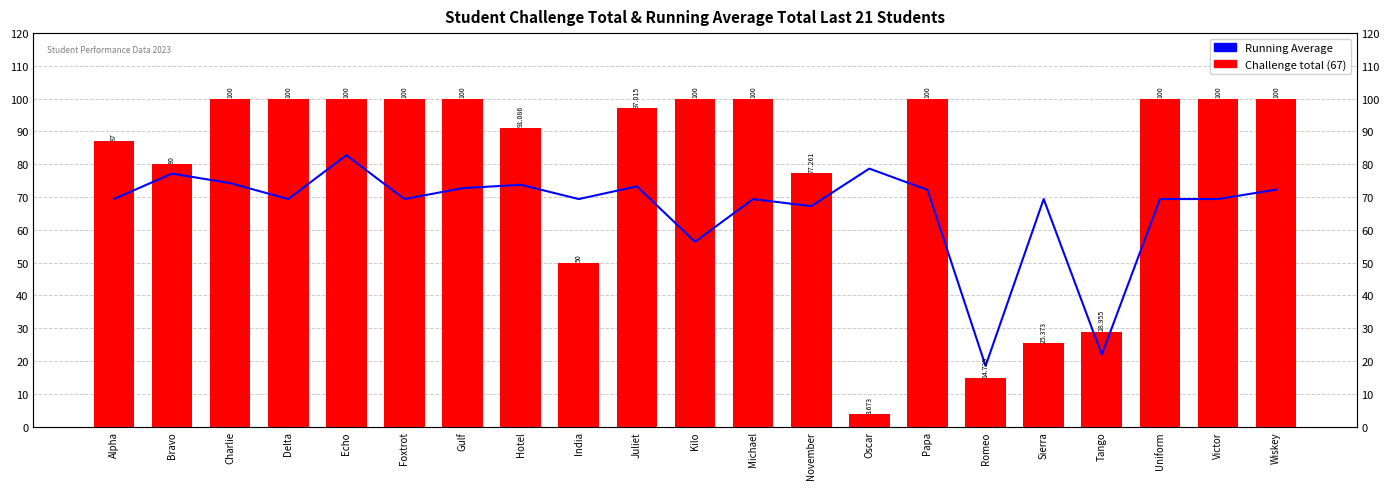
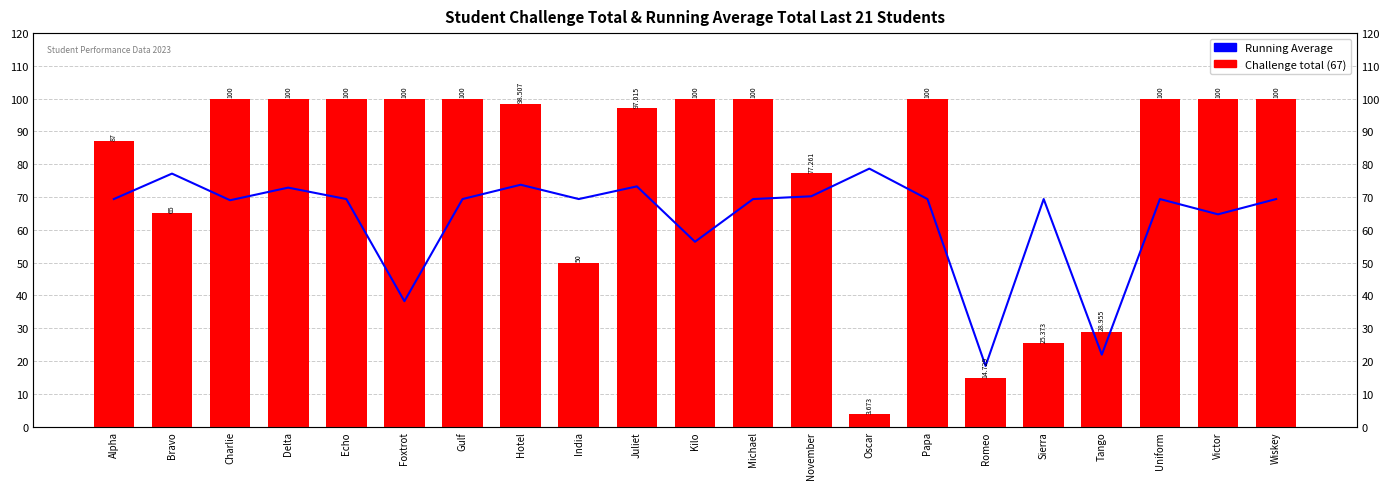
  {
    "Challenge total (67)": {
      "Alpha": 87,
-     "Bravo": 80,
+     "Bravo": 65,
      "Charlie": 100,
      "Delta": 100,
      "Echo": 100,
      "Foxtrot": 100,
      "Gulf": 100,
-     "Hotel": 91.086,
+     "Hotel": 98.507,
      "India": 50,
      "Juliet": 97.015,
      "Kilo": 100,
      "Michael": 100,
      "November": 77.261,
      "Oscar": 3.673,
      "Papa": 100,
      "Sierra": 25.373,
      "Tango": 28.955,
      "Uniform": 100,
      "Victor": 100,
      "Wiskey": 100
    },
    "Running Average": {
      "Alpha": 69,
      "Bravo": 77,
-     "Charlie": 74,
-     "Delta": 69,
-     "Echo": 83,
-     "Foxtrot": 69,
-     "Gulf": 73,
+     "Charlie": 69,
+     "Delta": 73,
+     "Echo": 69,
+     "Foxtrot": 38,
+     "Gulf": 69,
      "Hotel": 74,
      "India": 69,
      "Juliet": 73,
      "Kilo": 56,
      "Michael": 69,
-     "November": 67,
+     "November": 70,
      "Oscar": 79,
-     "Papa": 72,
+     "Papa": 69,
      "Sierra": 69,
      "Tango": 22,
      "Uniform": 69,
-     "Victor": 69,
-     "Wiskey": 72
+     "Victor": 65,
+     "Wiskey": 69
    }
  }
